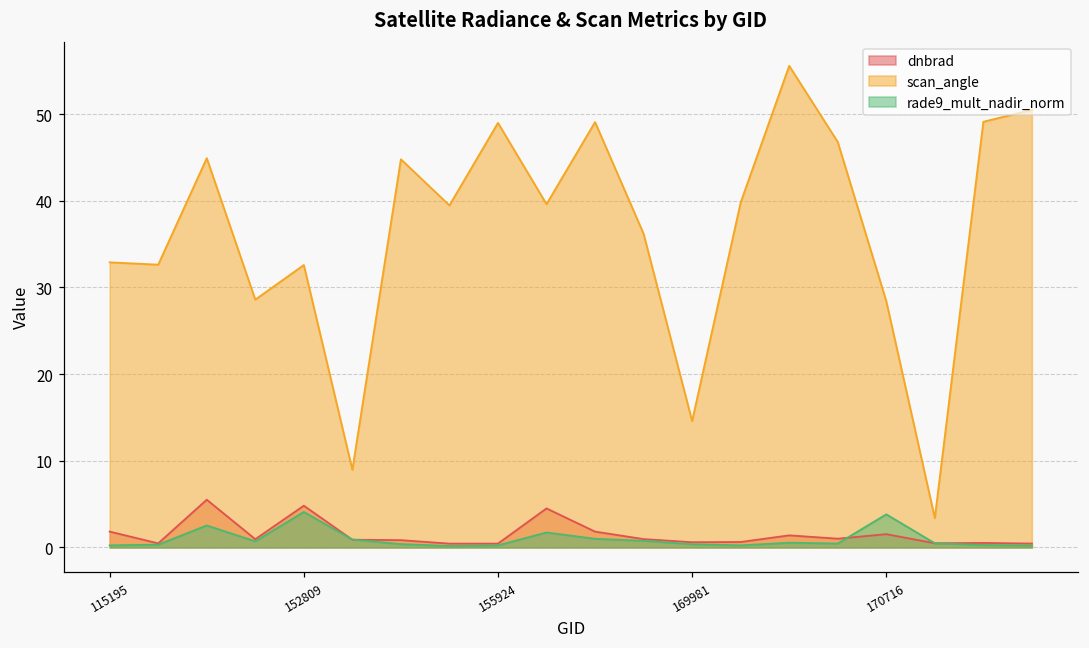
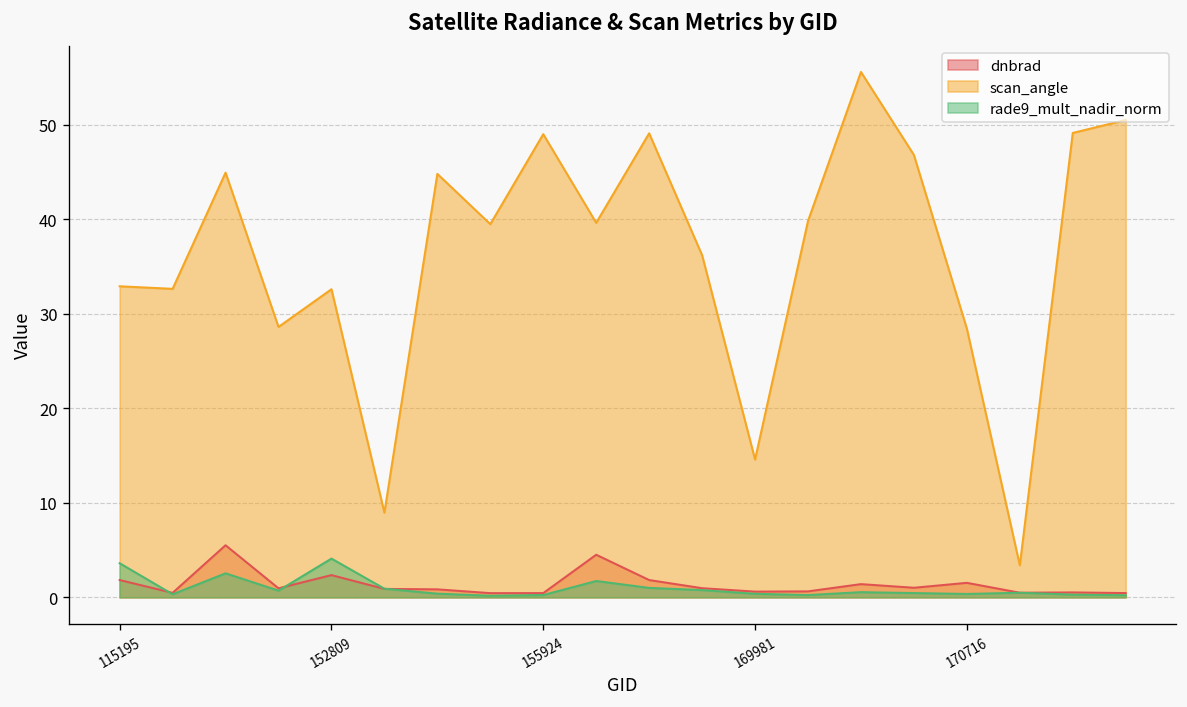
  {
    "dnbrad": {
      "115195": 2,
-     "152809": 5,
+     "152809": 2,
      "170716": 2
    },
    "scan_angle": {
      "115195": 33,
      "152809": 33,
      "155924": 49,
      "169981": 15,
      "170716": 28
    },
    "rade9_mult_nadir_norm": {
-     "115195": 0,
+     "115195": 4,
      "152809": 4,
-     "170716": 4
+     "170716": 0
    }
  }
